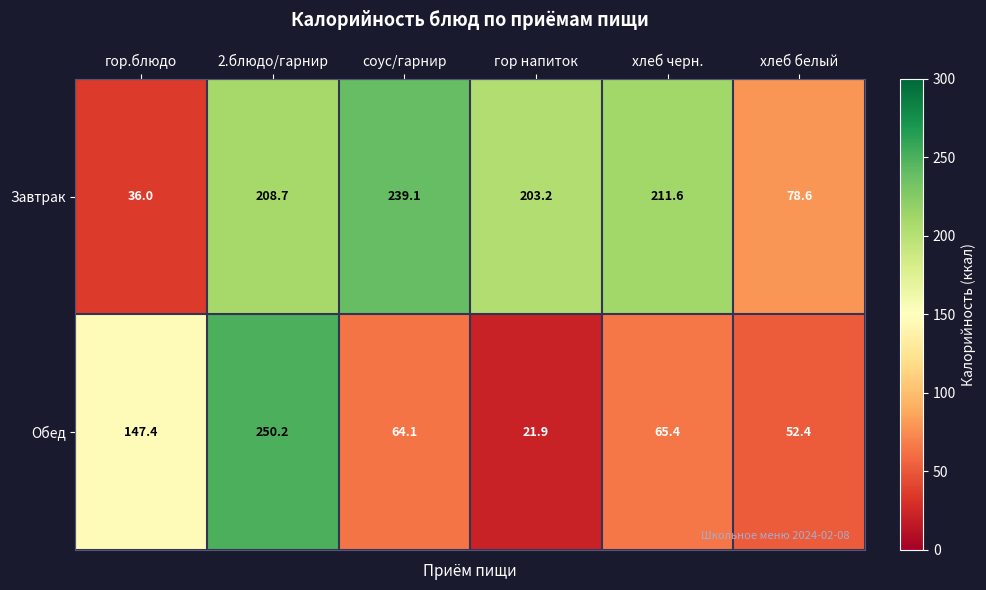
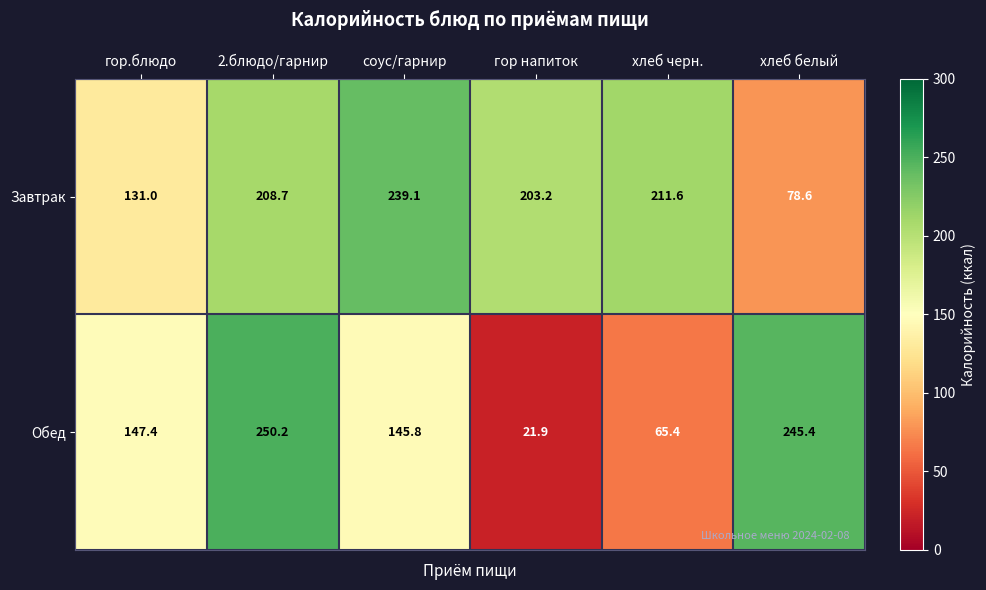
  {
    "Завтрак": {
-     "гор.блюдо": 36.0,
+     "гор.блюдо": 131.0,
      "2.блюдо/гарнир": 208.7,
      "соус/гарнир": 239.1,
      "гор напиток": 203.2,
      "хлеб черн.": 211.6,
      "хлеб белый": 78.6
    },
    "Обед": {
      "гор.блюдо": 147.4,
      "2.блюдо/гарнир": 250.2,
-     "соус/гарнир": 64.1,
+     "соус/гарнир": 145.8,
      "гор напиток": 21.9,
      "хлеб черн.": 65.4,
-     "хлеб белый": 52.4
+     "хлеб белый": 245.4
    }
  }
